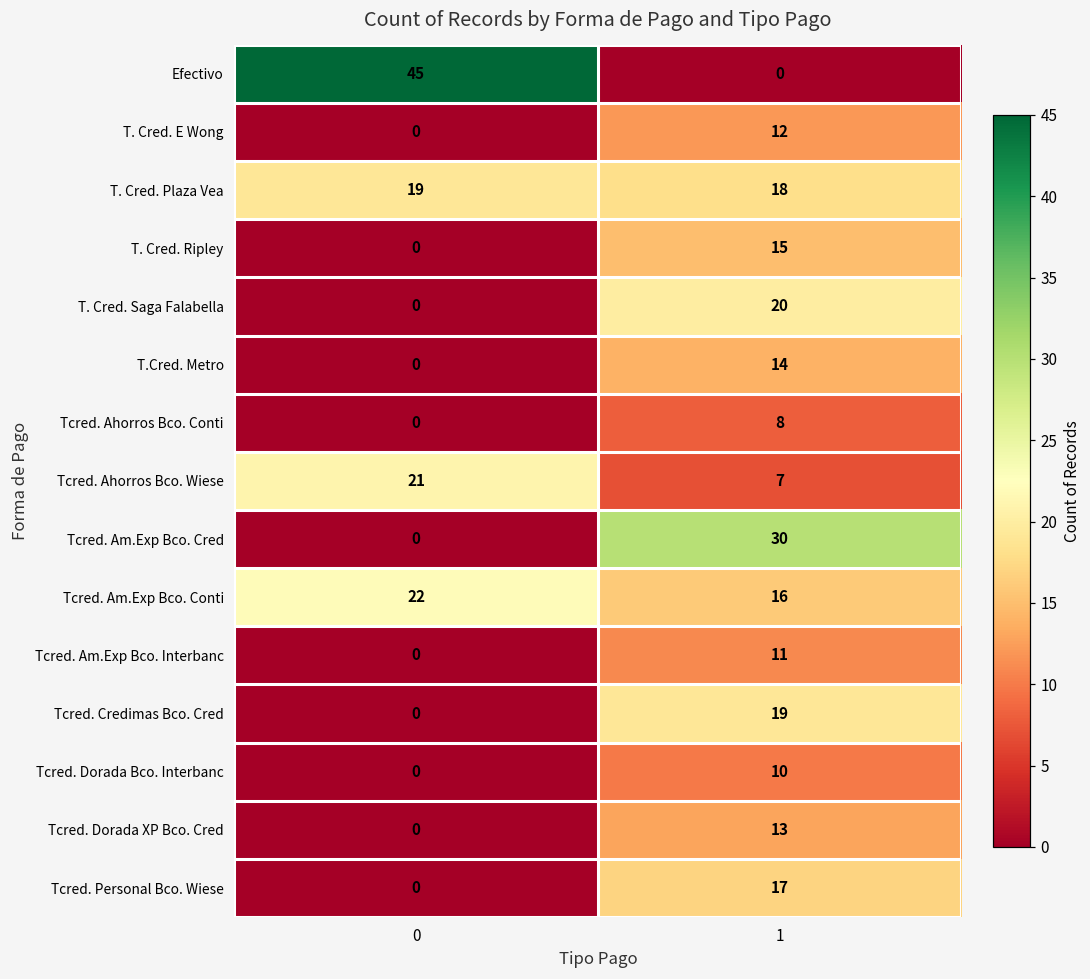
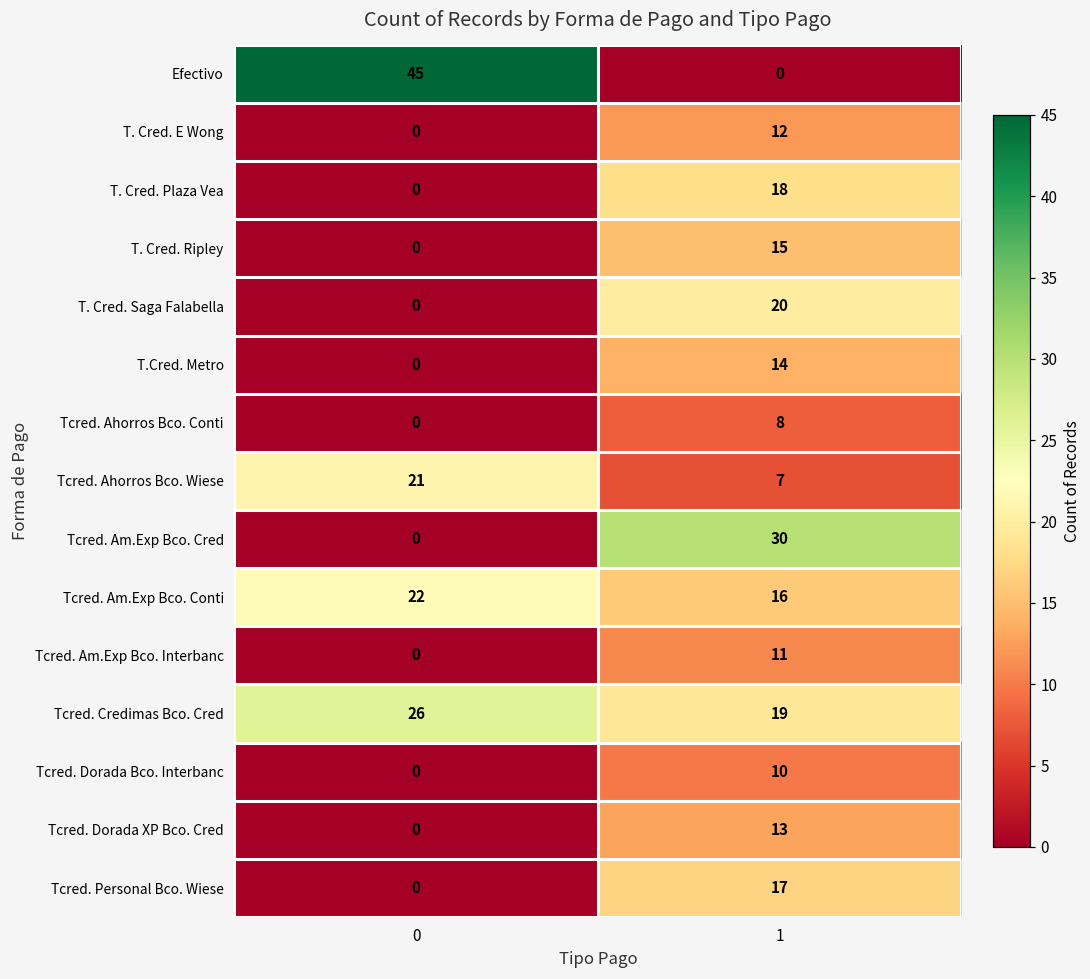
  {
    "Efectivo": {
      "0": 45,
      "1": 0
    },
    "T. Cred. E Wong": {
      "0": 0,
      "1": 12
    },
    "T. Cred. Plaza Vea": {
-     "0": 19,
+     "0": 0,
      "1": 18
    },
    "T. Cred. Ripley": {
      "0": 0,
      "1": 15
    },
    "T. Cred. Saga Falabella": {
      "0": 0,
      "1": 20
    },
    "T.Cred. Metro": {
      "0": 0,
      "1": 14
    },
    "Tcred. Ahorros Bco. Conti": {
      "0": 0,
      "1": 8
    },
    "Tcred. Ahorros Bco. Wiese": {
      "0": 21,
      "1": 7
    },
    "Tcred. Am.Exp Bco. Cred": {
      "0": 0,
      "1": 30
    },
    "Tcred. Am.Exp Bco. Conti": {
      "0": 22,
      "1": 16
    },
    "Tcred. Am.Exp Bco. Interbanc": {
      "0": 0,
      "1": 11
    },
    "Tcred. Credimas Bco. Cred": {
-     "0": 0,
+     "0": 26,
      "1": 19
    },
    "Tcred. Dorada Bco. Interbanc": {
      "0": 0,
      "1": 10
    },
    "Tcred. Dorada XP Bco. Cred": {
      "0": 0,
      "1": 13
    },
    "Tcred. Personal Bco. Wiese": {
      "0": 0,
      "1": 17
    }
  }
